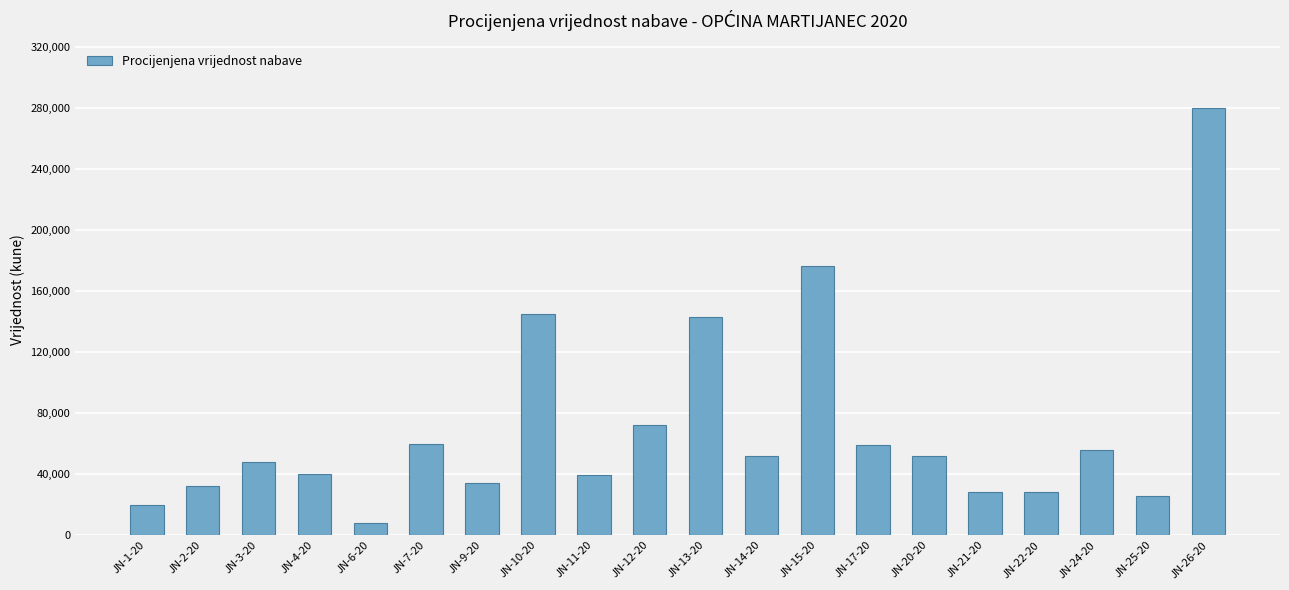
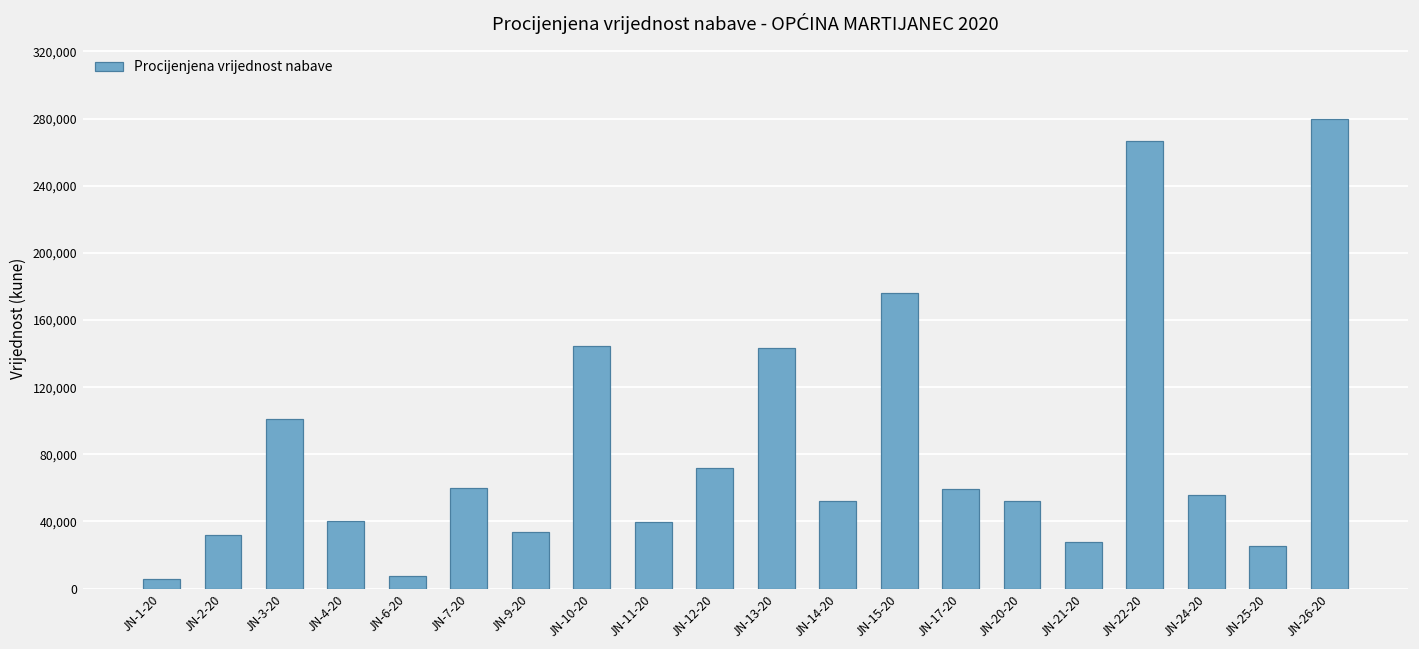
  {
-   "JN-1-20": "20,000",
+   "JN-1-20": "6,000",
    "JN-2-20": "32,000",
-   "JN-3-20": "48,000",
+   "JN-3-20": "101,000",
    "JN-4-20": "40,000",
    "JN-6-20": "8,000",
    "JN-7-20": "60,000",
    "JN-9-20": "34,000",
    "JN-10-20": "145,000",
    "JN-11-20": "40,000",
    "JN-12-20": "72,000",
    "JN-13-20": "143,000",
    "JN-14-20": "52,000",
    "JN-15-20": "176,000",
    "JN-17-20": "59,000",
    "JN-20-20": "52,000",
    "JN-21-20": "28,000",
-   "JN-22-20": "28,000",
+   "JN-22-20": "266,000",
    "JN-24-20": "56,000",
    "JN-25-20": "26,000",
    "JN-26-20": "280,000"
  }
